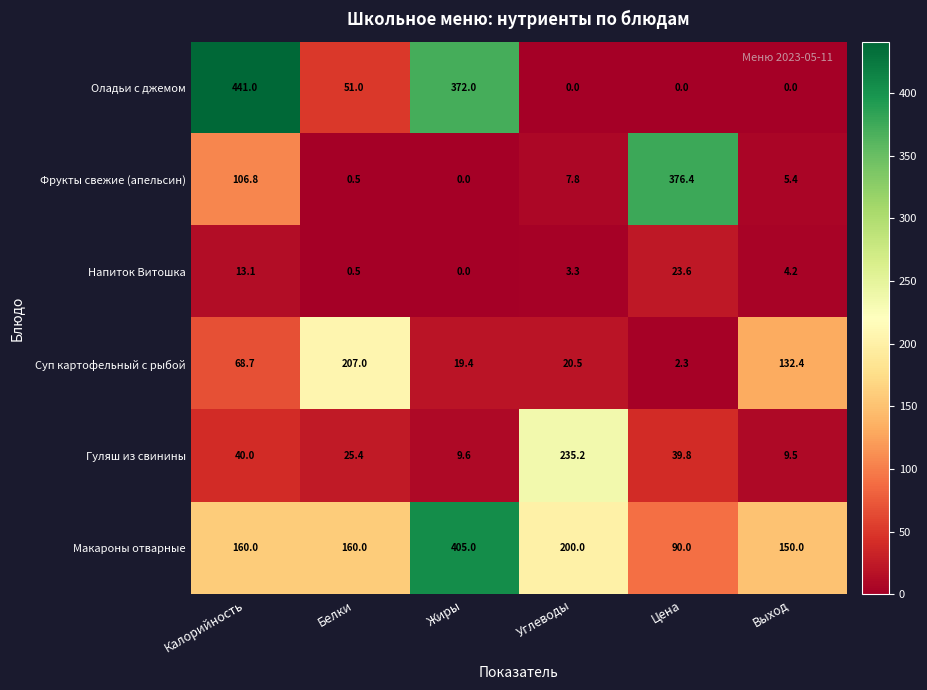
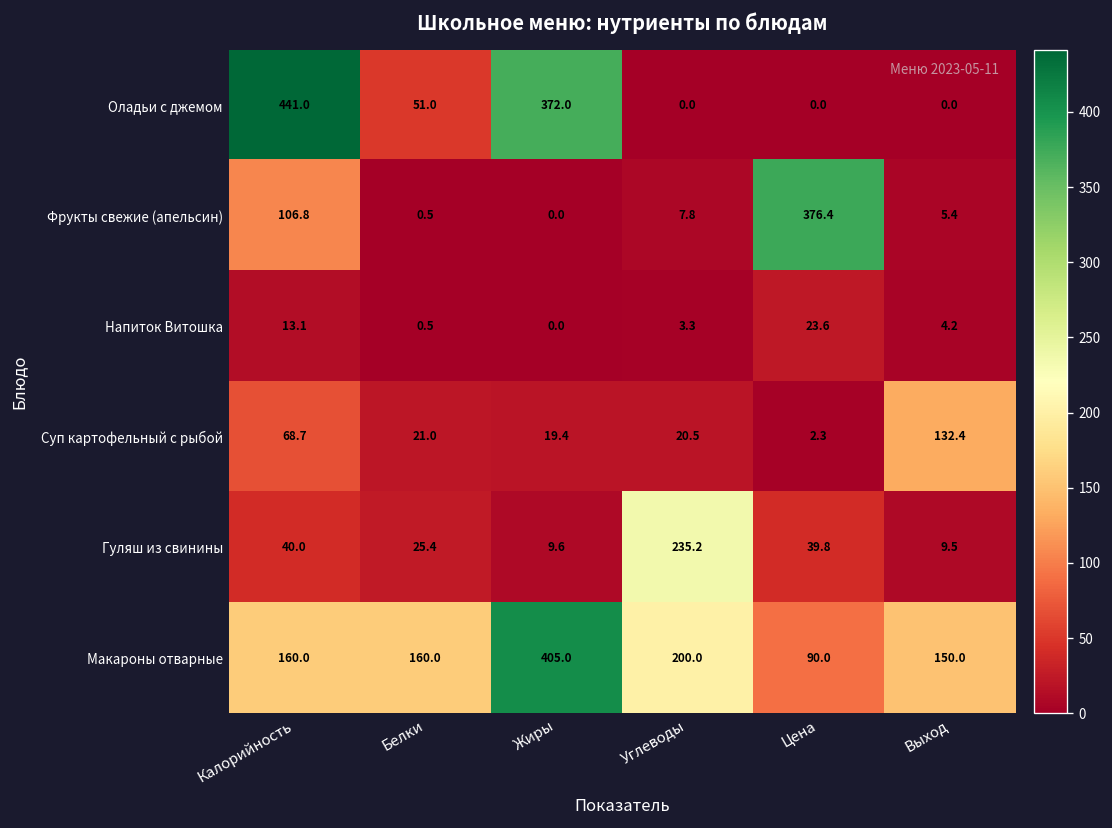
  {
    "Оладьи с джемом": {
      "Калорийность": 441.0,
      "Белки": 51.0,
      "Жиры": 372.0,
      "Углеводы": 0.0,
      "Цена": 0.0
    },
    "Фрукты свежие (апельсин)": {
      "Калорийность": 106.8,
      "Белки": 0.5,
      "Жиры": 0.0,
      "Углеводы": 7.8,
      "Цена": 376.4,
      "Выход": 5.4
    },
    "Напиток Витошка": {
      "Калорийность": 13.1,
      "Белки": 0.5,
      "Жиры": 0.0,
      "Углеводы": 3.3,
      "Цена": 23.6,
      "Выход": 4.2
    },
    "Суп картофельный с рыбой": {
      "Калорийность": 68.7,
-     "Белки": 207.0,
+     "Белки": 21.0,
      "Жиры": 19.4,
      "Углеводы": 20.5,
      "Цена": 2.3,
      "Выход": 132.4
    },
    "Гуляш из свинины": {
      "Калорийность": 40.0,
      "Белки": 25.4,
      "Жиры": 9.6,
      "Углеводы": 235.2,
      "Цена": 39.8,
      "Выход": 9.5
    },
    "Макароны отварные": {
      "Калорийность": 160.0,
      "Белки": 160.0,
      "Жиры": 405.0,
      "Углеводы": 200.0,
      "Цена": 90.0,
      "Выход": 150.0
    }
  }
